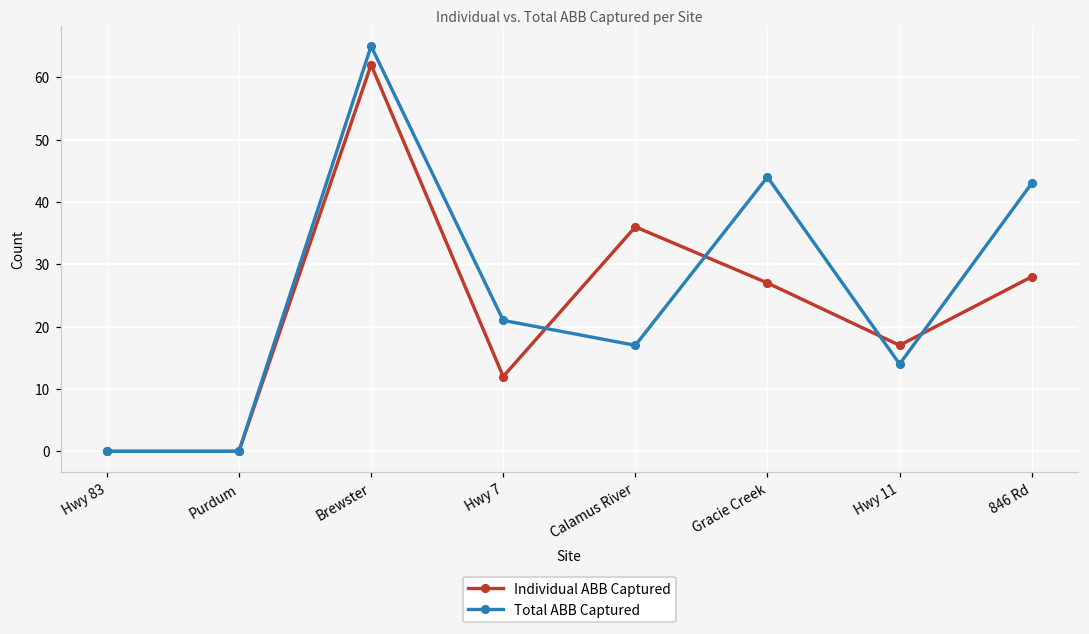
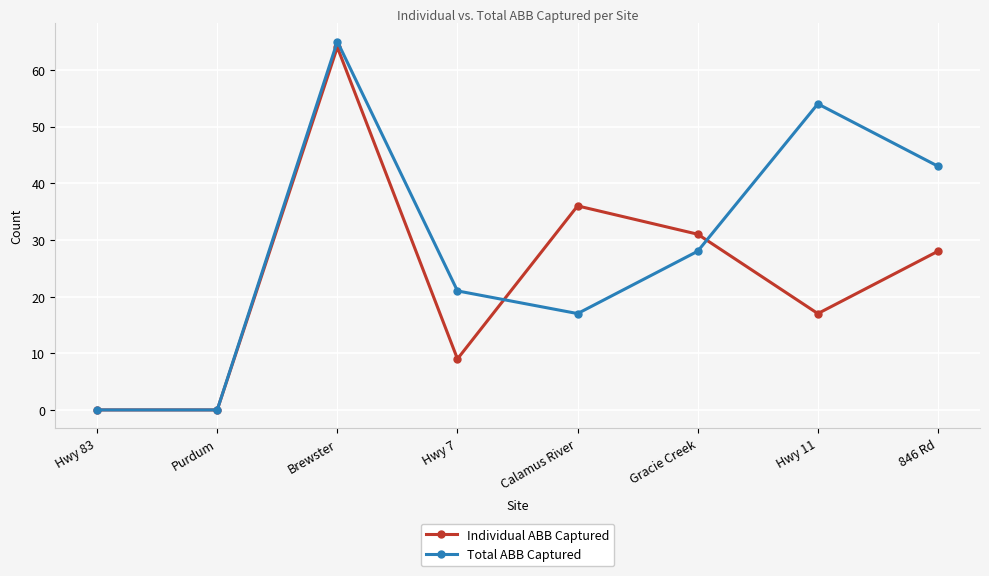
  {
    "Individual ABB Captured": {
-     "Brewster": 62,
-     "Hwy 7": 12,
+     "Brewster": 64,
+     "Hwy 7": 9,
      "Calamus River": 36,
-     "Gracie Creek": 27,
+     "Gracie Creek": 31,
      "Hwy 11": 17,
      "846 Rd": 28
    },
    "Total ABB Captured": {
      "Brewster": 65,
      "Hwy 7": 21,
      "Calamus River": 17,
-     "Gracie Creek": 44,
-     "Hwy 11": 14,
+     "Gracie Creek": 28,
+     "Hwy 11": 54,
      "846 Rd": 43
    }
  }
